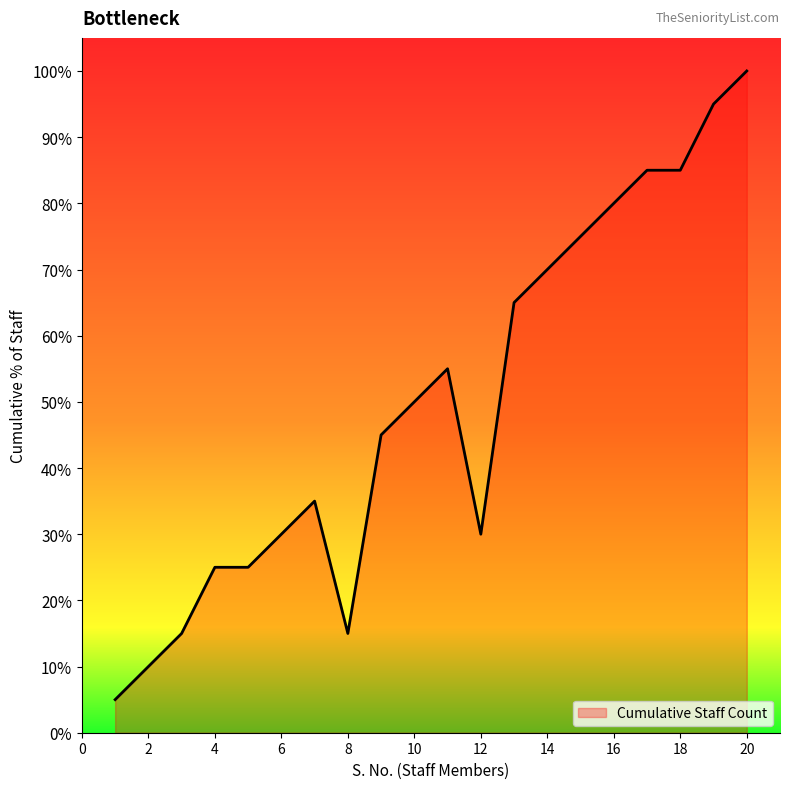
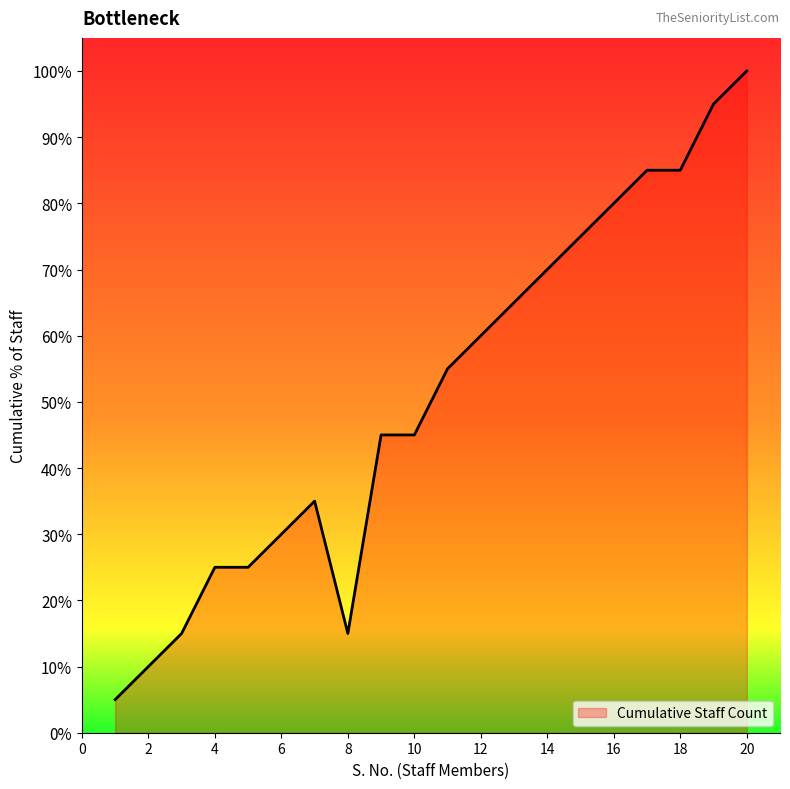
  {
    "2": "10%",
    "4": "25%",
    "6": "30%",
    "8": "15%",
-   "10": "50%",
-   "12": "30%",
+   "10": "45%",
+   "12": "60%",
    "14": "70%",
    "16": "80%",
    "18": "85%",
    "20": "100%"
  }
